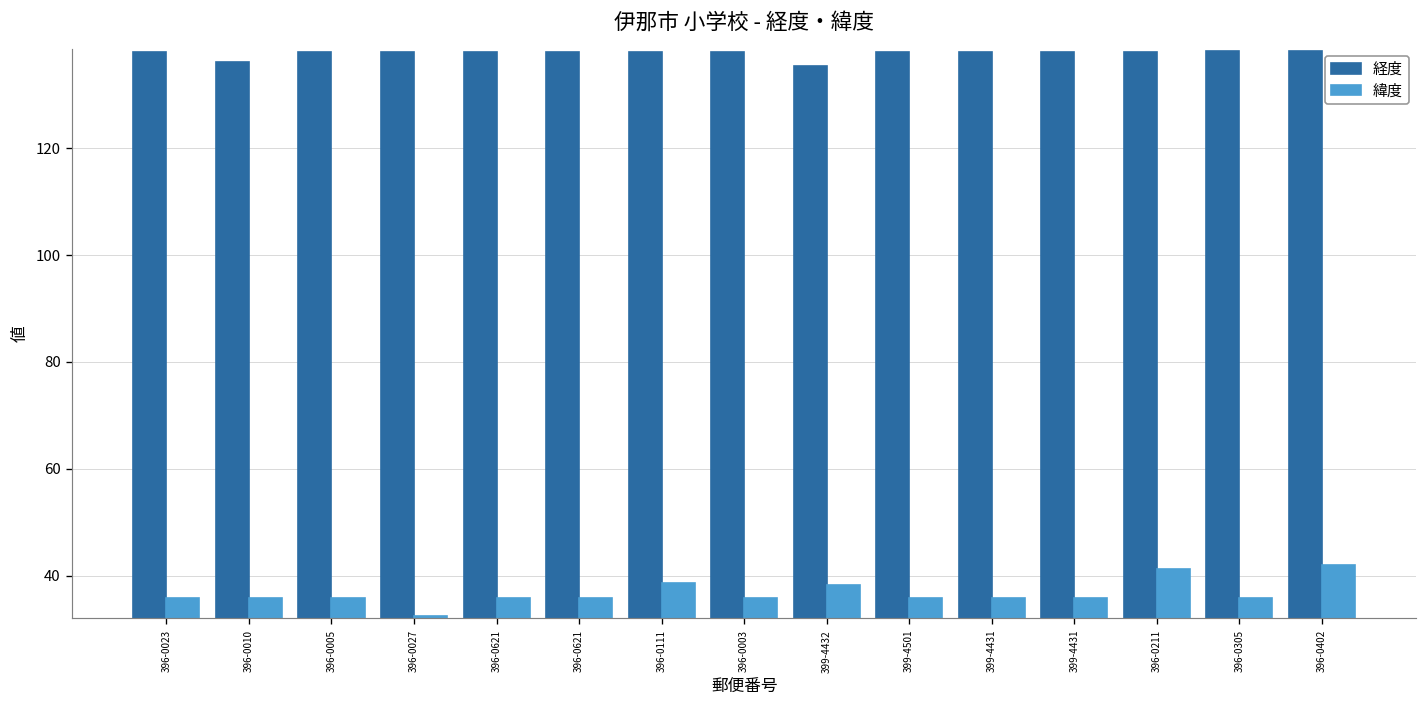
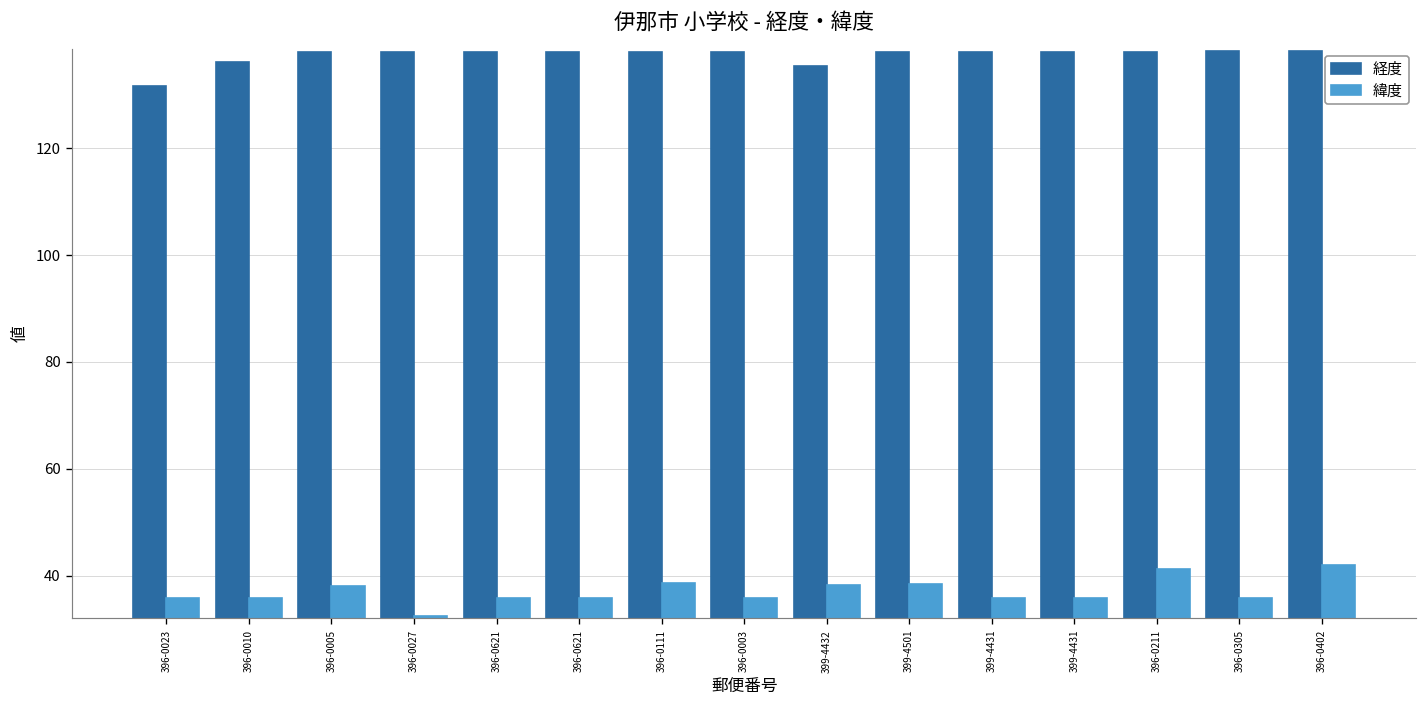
  {
    "経度": {
-     "396-0023": 138,
+     "396-0023": 132,
      "396-0010": 136,
      "396-0005": 138,
      "396-0027": 138,
      "396-0111": 138,
      "396-0003": 138,
      "399-4432": 135,
      "399-4501": 138,
      "396-0211": 138,
      "396-0305": 138,
      "396-0402": 138
    },
    "緯度": {
      "396-0023": 36,
      "396-0010": 36,
-     "396-0005": 36,
+     "396-0005": 38,
      "396-0027": 33,
      "396-0111": 39,
      "396-0003": 36,
      "399-4432": 38,
-     "399-4501": 36,
+     "399-4501": 39,
      "396-0211": 41,
      "396-0305": 36,
      "396-0402": 42
    }
  }
